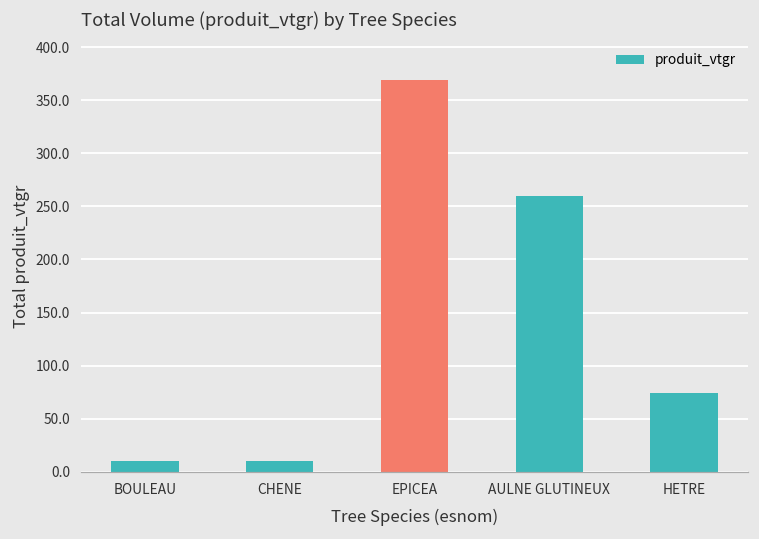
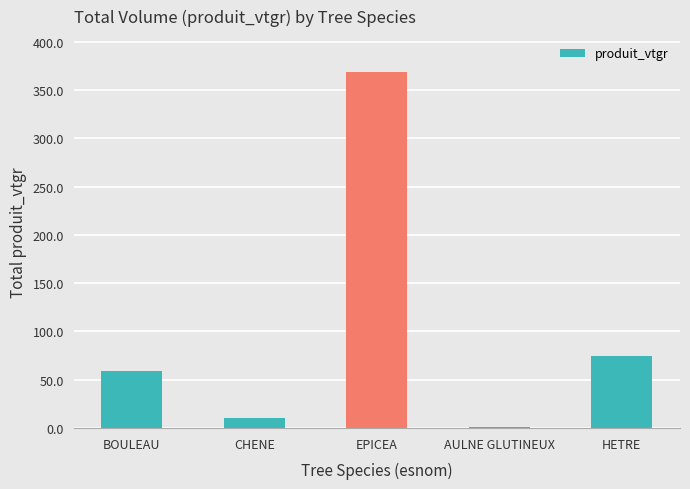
  {
-   "BOULEAU": 10,
+   "BOULEAU": 60,
    "CHENE": 10,
    "EPICEA": 370,
-   "AULNE GLUTINEUX": 260,
+   "AULNE GLUTINEUX": 0,
    "HETRE": 70
  }
